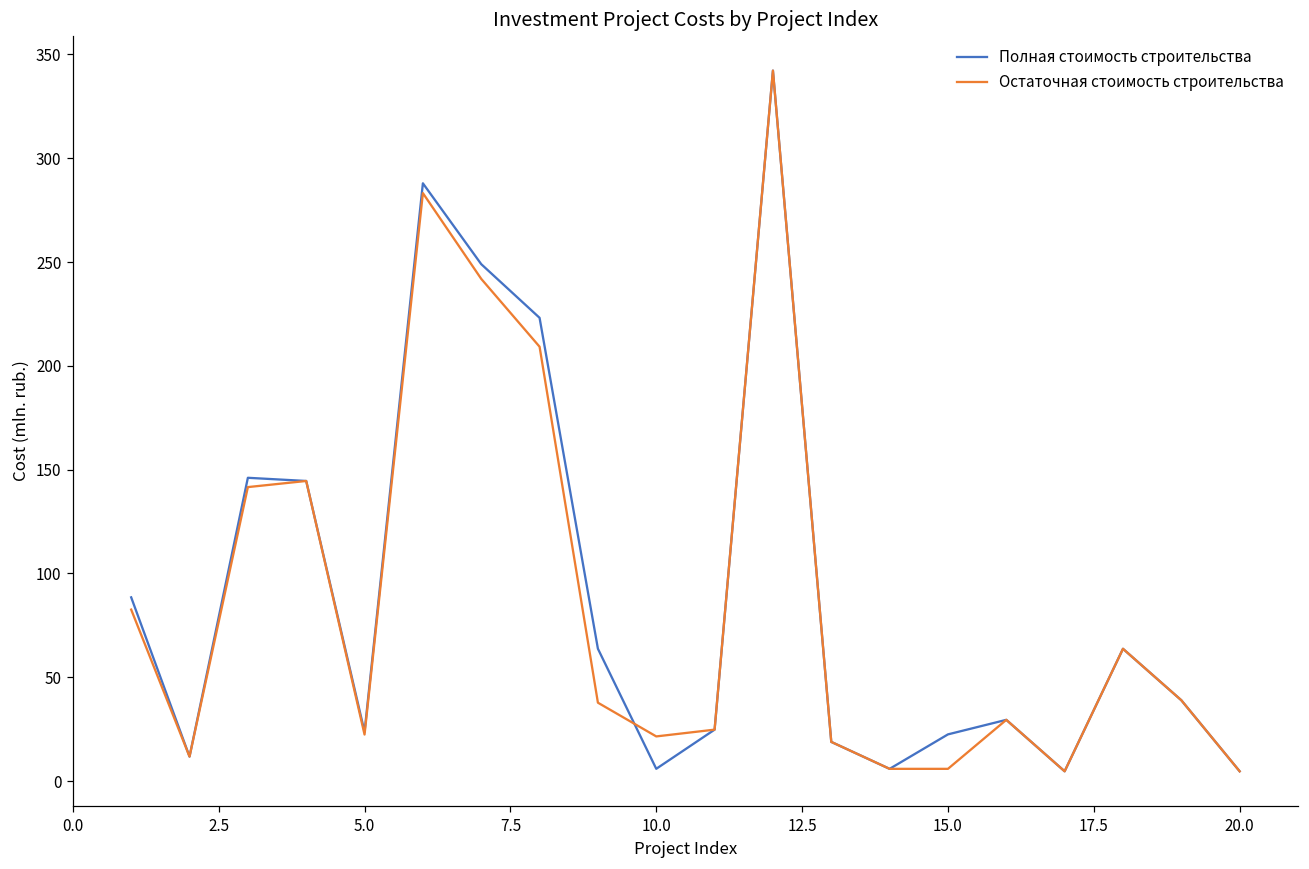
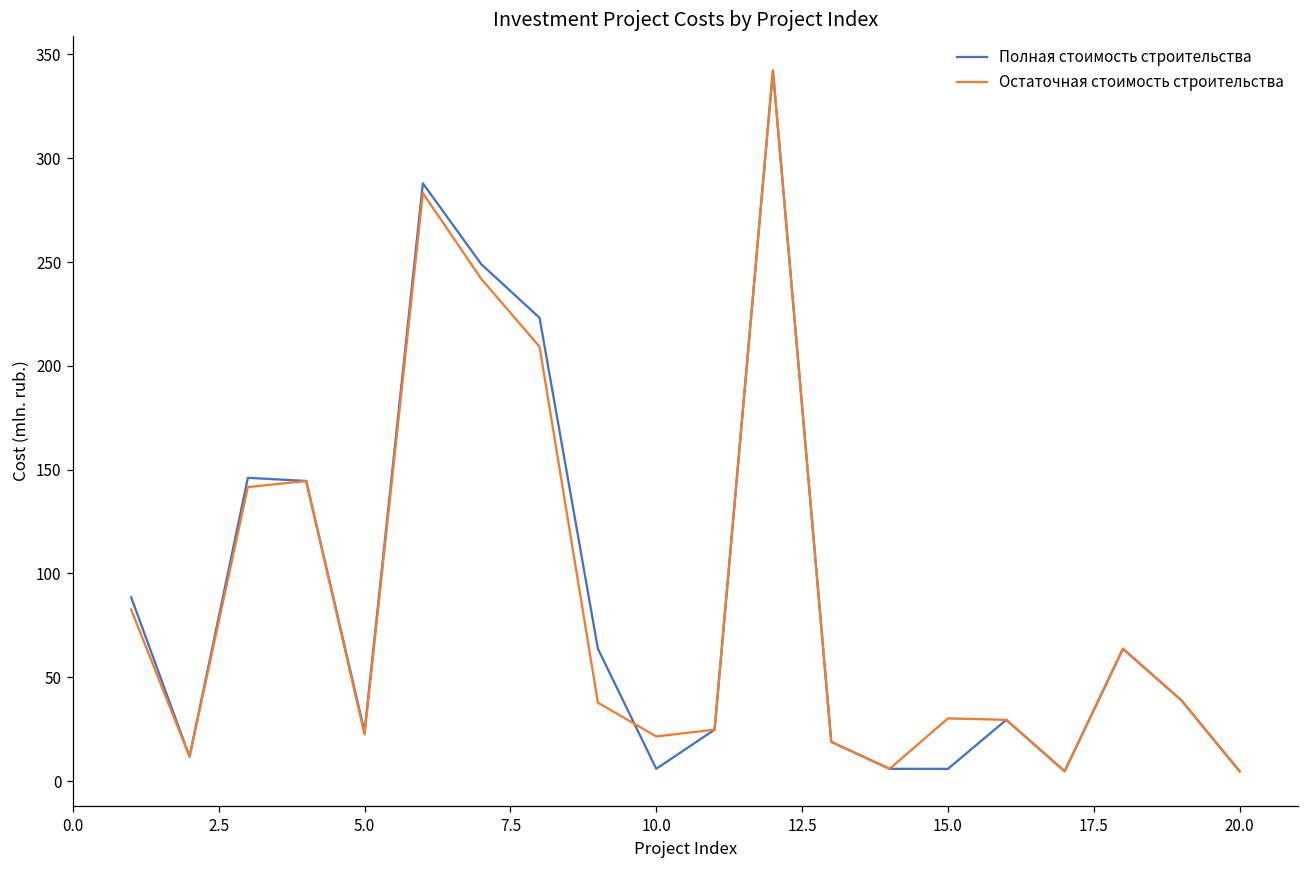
  {
    "Полная стоимость строительства": {
      "10.0": 6,
-     "15.0": 23
+     "15.0": 6
    },
    "Остаточная стоимость строительства": {
      "10.0": 22,
-     "15.0": 6
+     "15.0": 30
    }
  }
